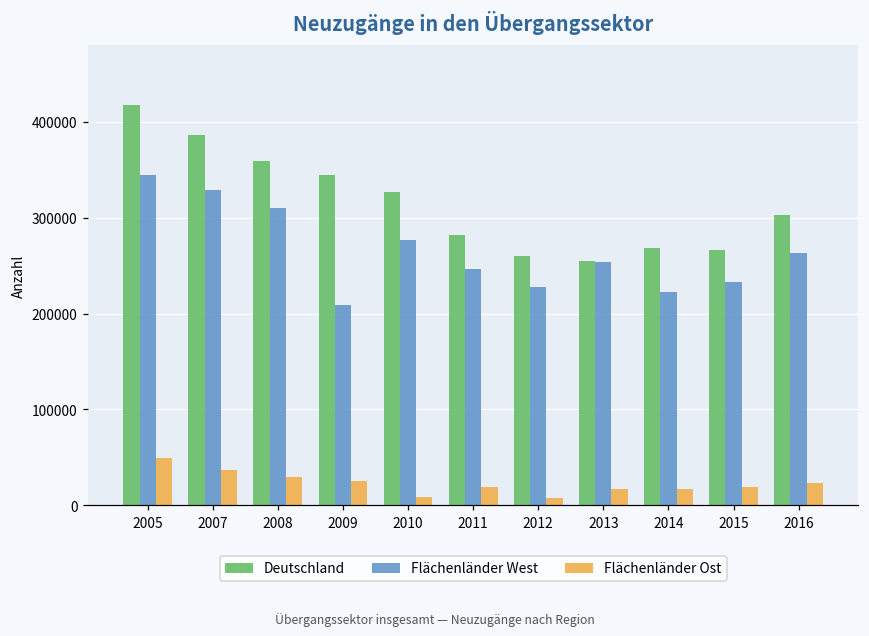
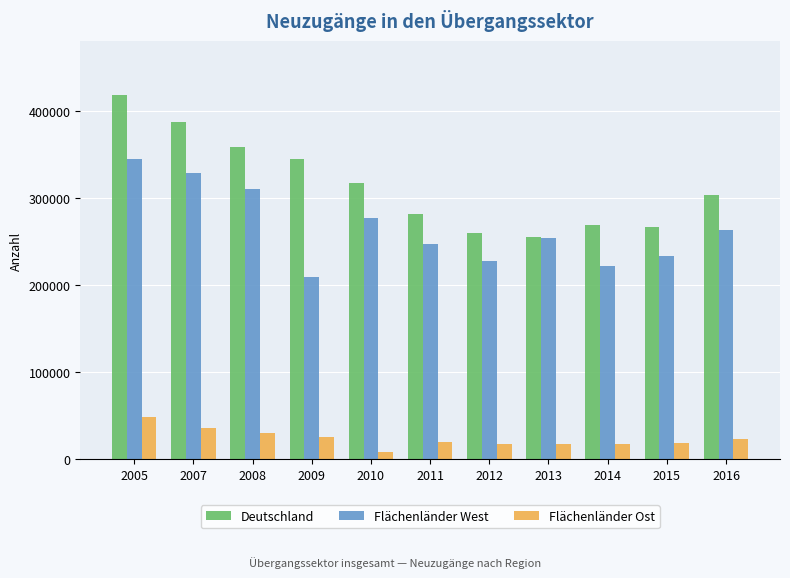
  {
    "Deutschland": {
      "2005": 420000,
      "2007": 390000,
      "2008": 360000,
      "2009": 340000,
-     "2010": 330000,
+     "2010": 320000,
      "2011": 280000,
      "2012": 260000,
      "2013": 260000,
      "2014": 270000,
      "2015": 270000,
      "2016": 300000
    },
    "Flächenländer West": {
      "2005": 340000,
      "2007": 330000,
      "2008": 310000,
      "2009": 210000,
      "2010": 280000,
      "2011": 250000,
      "2012": 230000,
      "2013": 250000,
      "2014": 220000,
      "2015": 230000,
      "2016": 260000
    },
    "Flächenländer Ost": {
      "2005": 50000,
      "2007": 40000,
      "2008": 30000,
      "2009": 30000,
      "2010": 10000,
      "2011": 20000,
-     "2012": 10000,
+     "2012": 20000,
      "2013": 20000,
      "2014": 20000,
      "2015": 20000,
      "2016": 20000
    }
  }
